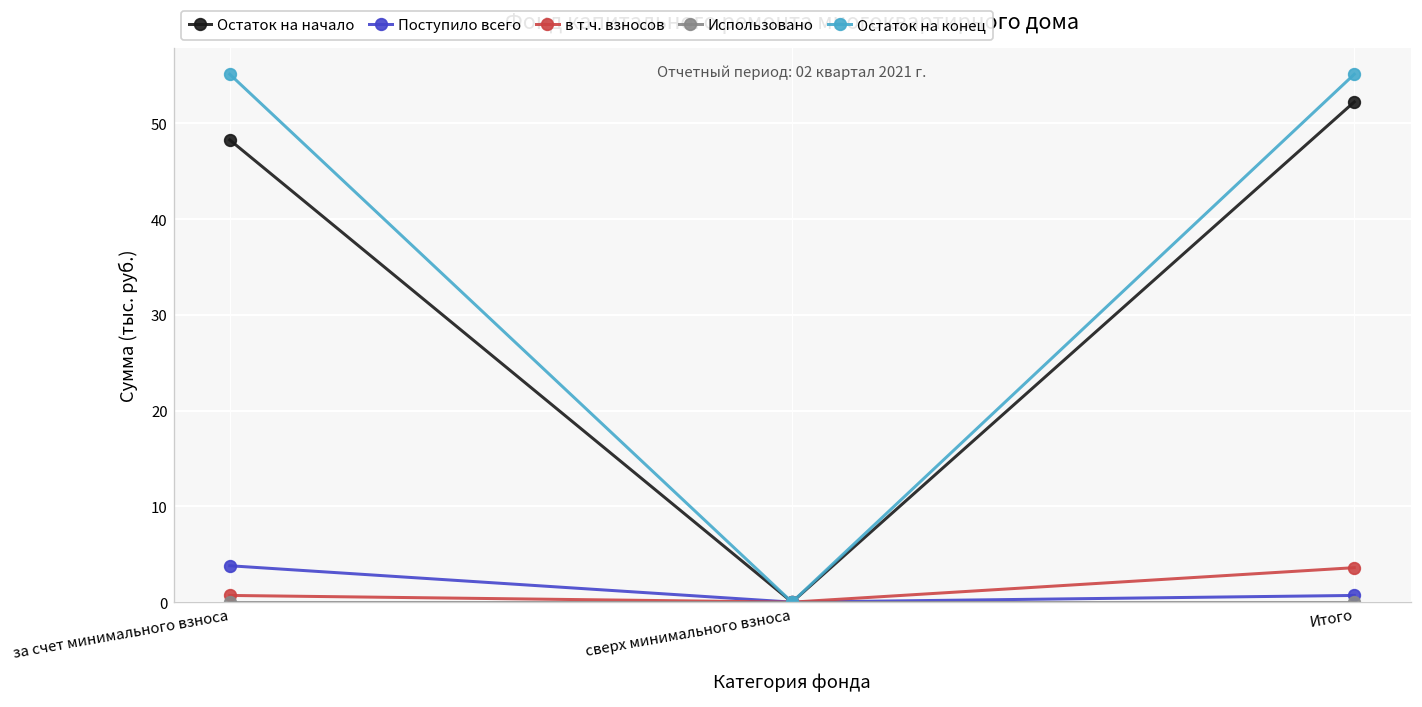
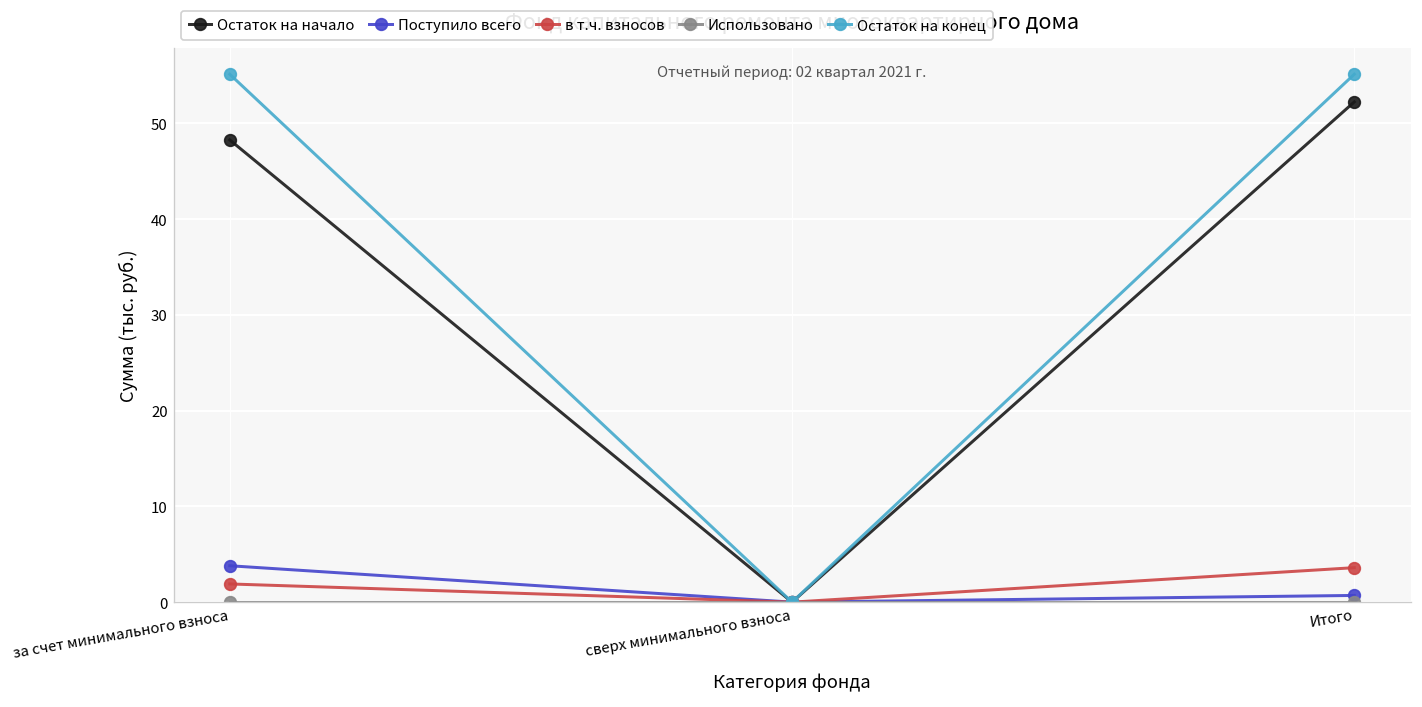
  {
    "Остаток на начало": {
      "за счет минимального взноса": 48,
      "Итого": 52
    },
    "Поступило всего": {
      "за счет минимального взноса": 4,
      "Итого": 1
    },
    "в т.ч. взносов": {
-     "за счет минимального взноса": 1,
+     "за счет минимального взноса": 2,
      "Итого": 4
    },
    "Использовано": {
      "за счет минимального взноса": 0,
      "Итого": 0
    },
    "Остаток на конец": {
      "за счет минимального взноса": 55,
      "Итого": 55
    }
  }
